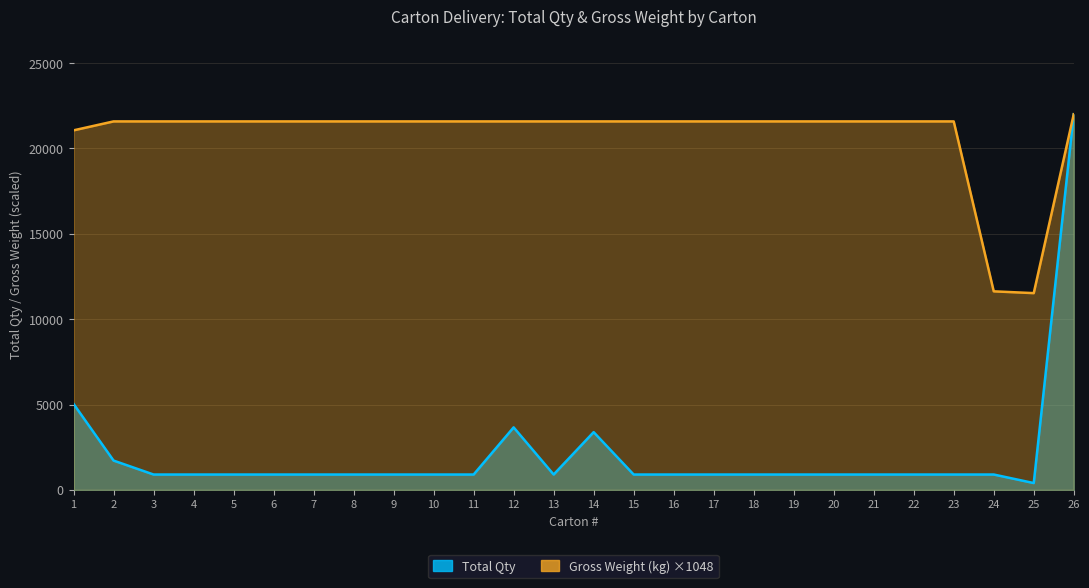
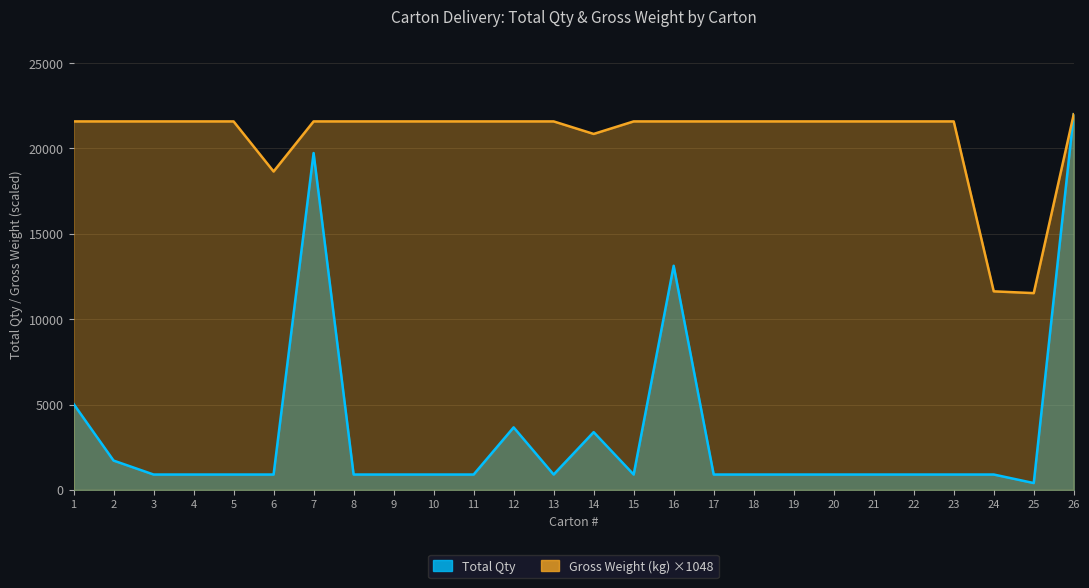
  {
    "Total Qty": {
      "1": 5000,
      "2": 1700,
      "3": 900,
      "4": 900,
      "5": 900,
      "6": 900,
-     "7": 900,
+     "7": 19700,
      "8": 900,
      "9": 900,
      "10": 900,
      "11": 900,
      "12": 3700,
      "13": 900,
      "14": 3400,
      "15": 900,
-     "16": 900,
+     "16": 13100,
      "17": 900,
      "18": 900,
      "19": 900,
      "20": 900,
      "21": 900,
      "22": 900,
      "23": 900,
      "24": 900,
      "25": 400
    },
    "Gross Weight (kg) ×1048": {
-     "1": 21100,
+     "1": 21600,
      "2": 21600,
      "3": 21600,
      "4": 21600,
      "5": 21600,
-     "6": 21600,
+     "6": 18600,
      "7": 21600,
      "8": 21600,
      "9": 21600,
      "10": 21600,
      "11": 21600,
      "12": 21600,
      "13": 21600,
-     "14": 21600,
+     "14": 20800,
      "15": 21600,
      "16": 21600,
      "17": 21600,
      "18": 21600,
      "19": 21600,
      "20": 21600,
      "21": 21600,
      "22": 21600,
      "23": 21600,
      "24": 11600,
      "25": 11500
    }
  }
